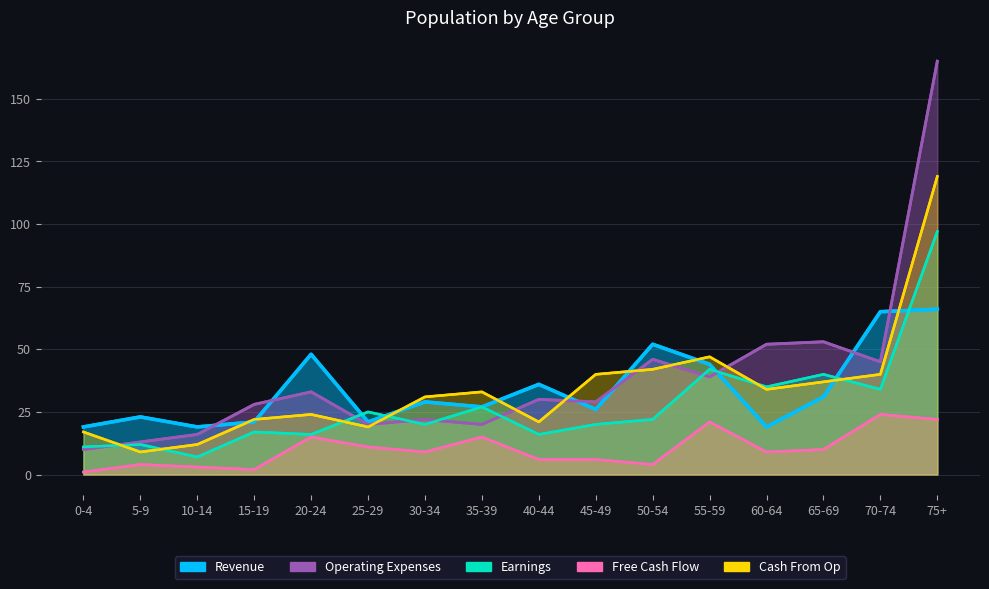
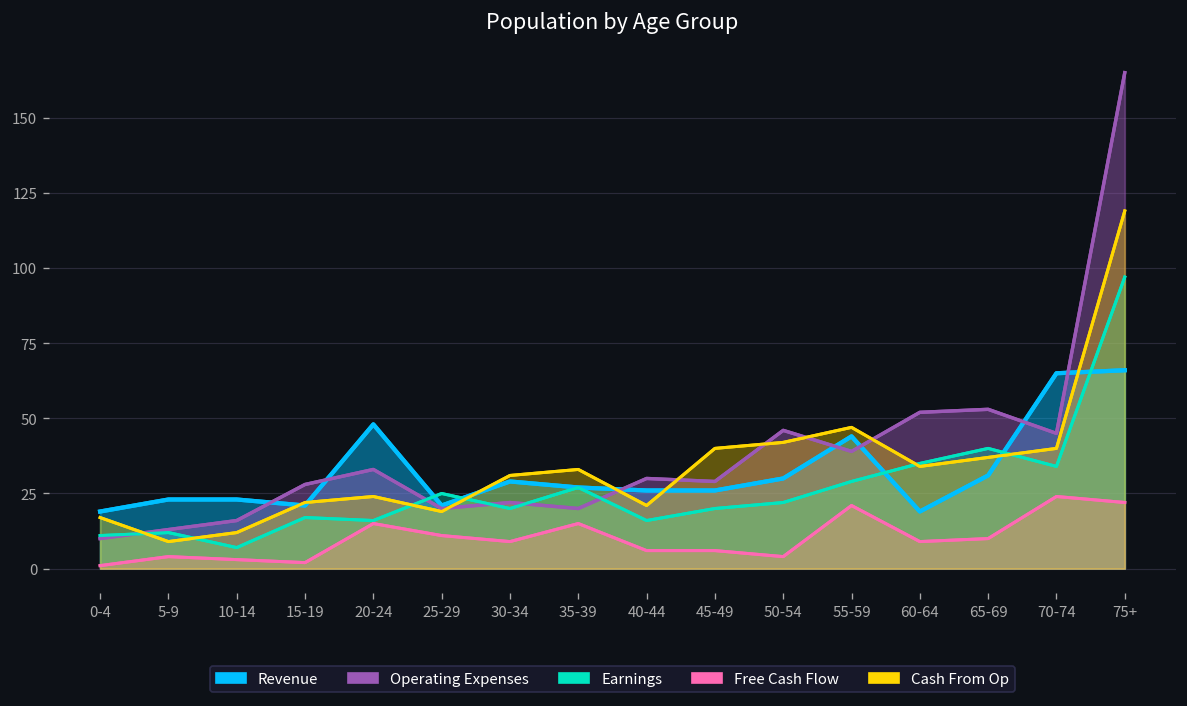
  {
    "Revenue": {
      "0-4": 19,
      "5-9": 23,
-     "10-14": 19,
+     "10-14": 23,
      "20-24": 48,
      "30-34": 29,
-     "40-44": 36,
+     "40-44": 26,
      "45-49": 26,
-     "50-54": 52,
+     "50-54": 30,
      "55-59": 44,
      "60-64": 19,
      "65-69": 31,
      "70-74": 65,
      "75+": 66
    },
    "Earnings": {
      "10-14": 7,
      "15-19": 17,
      "25-29": 25,
      "30-34": 20,
      "40-44": 16,
      "45-49": 20,
      "50-54": 22,
-     "55-59": 42,
+     "55-59": 29,
      "65-69": 40,
      "70-74": 34,
      "75+": 97
    },
    "Cash From Op": {
      "0-4": 17,
      "5-9": 9,
      "10-14": 12,
      "20-24": 24,
      "25-29": 19,
      "30-34": 31,
      "35-39": 33,
      "40-44": 21,
      "45-49": 40,
      "50-54": 42,
      "55-59": 47,
      "65-69": 37,
      "70-74": 40,
      "75+": 119
    }
  }
